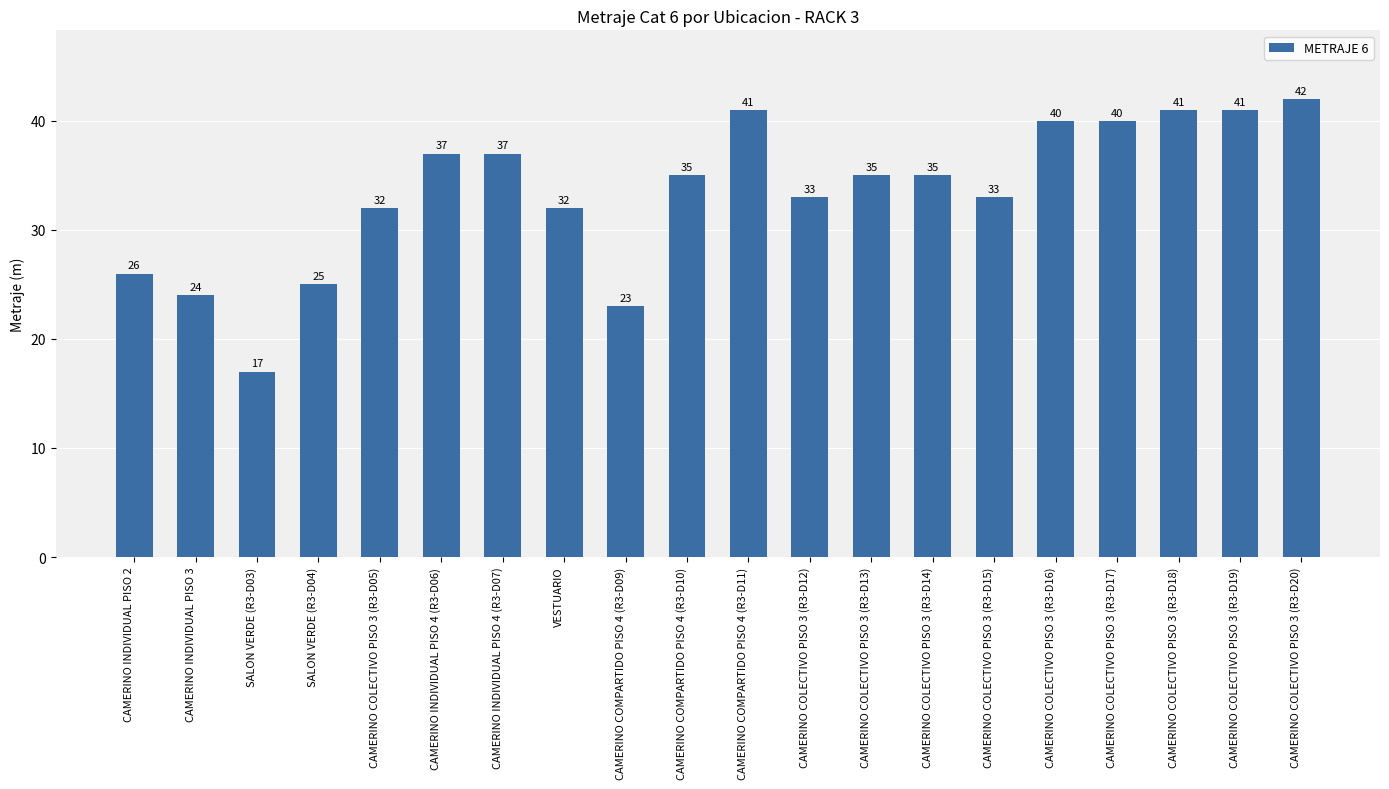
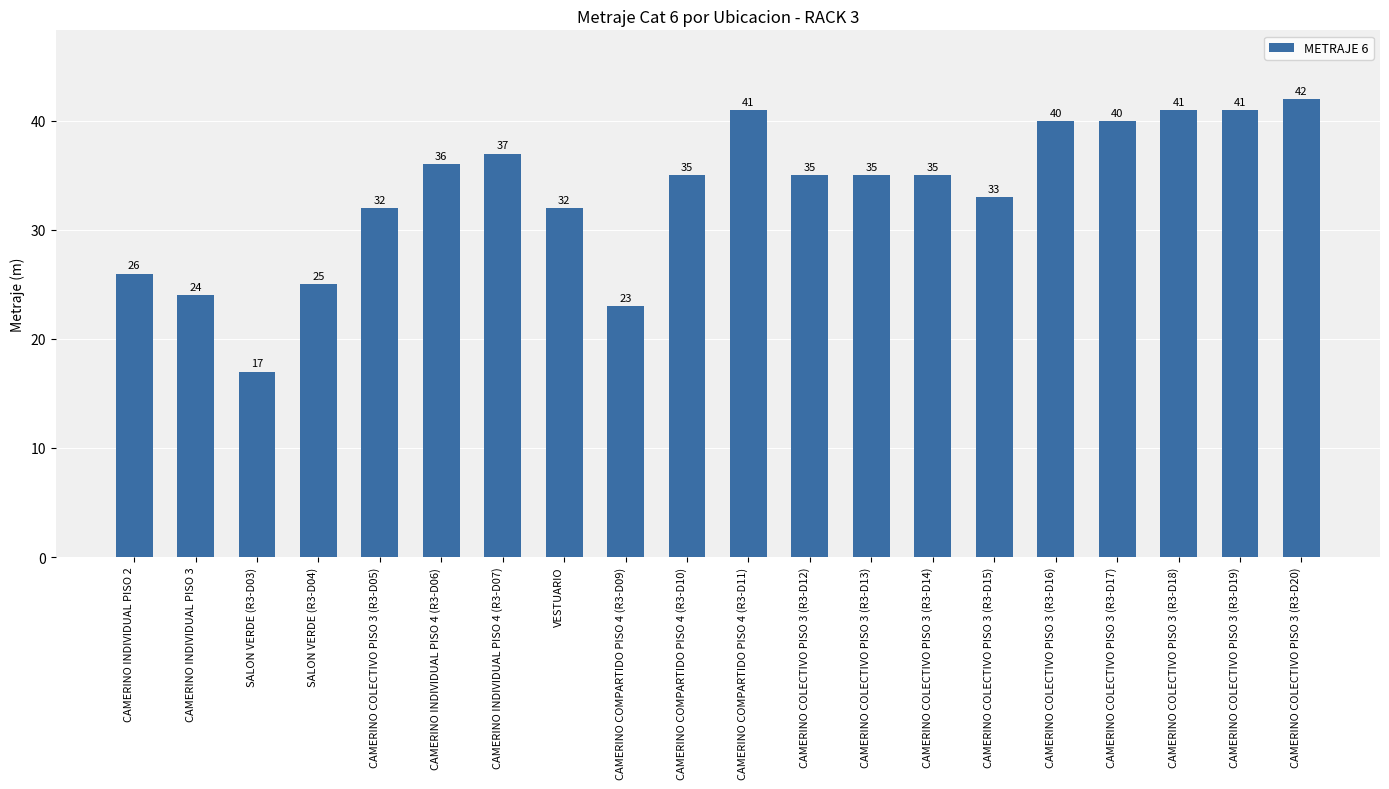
  {
    "CAMERINO INDIVIDUAL PISO 2": 26,
    "CAMERINO INDIVIDUAL PISO 3": 24,
    "SALON VERDE (R3-D03)": 17,
    "SALON VERDE (R3-D04)": 25,
    "CAMERINO COLECTIVO PISO 3 (R3-D05)": 32,
-   "CAMERINO INDIVIDUAL PISO 4 (R3-D06)": 37,
+   "CAMERINO INDIVIDUAL PISO 4 (R3-D06)": 36,
    "CAMERINO INDIVIDUAL PISO 4 (R3-D07)": 37,
    "VESTUARIO": 32,
    "CAMERINO COMPARTIDO PISO 4 (R3-D09)": 23,
    "CAMERINO COMPARTIDO PISO 4 (R3-D10)": 35,
    "CAMERINO COMPARTIDO PISO 4 (R3-D11)": 41,
-   "CAMERINO COLECTIVO PISO 3 (R3-D12)": 33,
+   "CAMERINO COLECTIVO PISO 3 (R3-D12)": 35,
    "CAMERINO COLECTIVO PISO 3 (R3-D13)": 35,
    "CAMERINO COLECTIVO PISO 3 (R3-D14)": 35,
    "CAMERINO COLECTIVO PISO 3 (R3-D15)": 33,
    "CAMERINO COLECTIVO PISO 3 (R3-D16)": 40,
    "CAMERINO COLECTIVO PISO 3 (R3-D17)": 40,
    "CAMERINO COLECTIVO PISO 3 (R3-D18)": 41,
    "CAMERINO COLECTIVO PISO 3 (R3-D19)": 41,
    "CAMERINO COLECTIVO PISO 3 (R3-D20)": 42
  }
